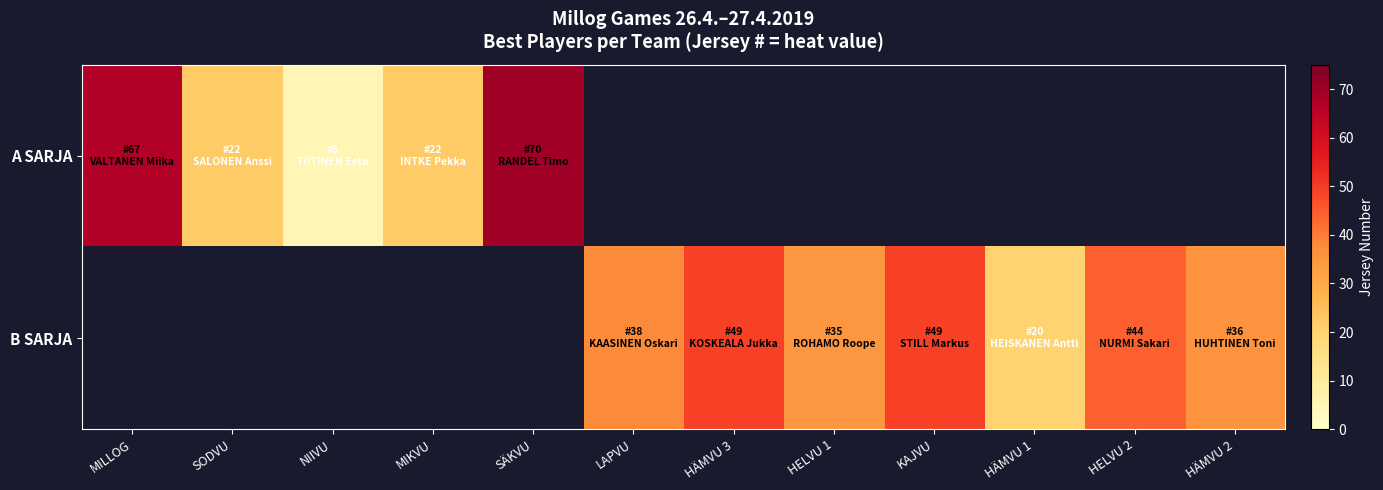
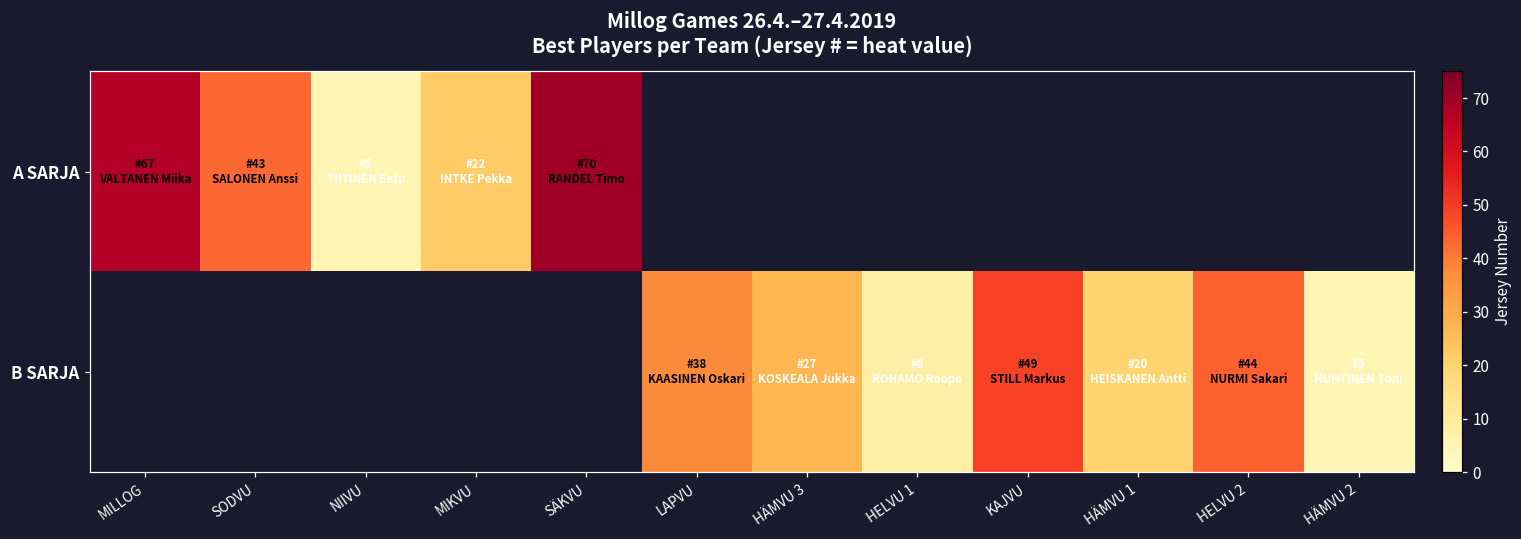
  {
    "A SARJA": {
      "MILLOG": 67,
-     "SODVU": 22,
+     "SODVU": 43,
      "NIIVU": 5,
      "MIKVU": 22,
      "SÄKVU": 70
    },
    "B SARJA": {
      "LAPVU": 38,
-     "HÄMVU 3": 49,
-     "HELVU 1": 35,
+     "HÄMVU 3": 27,
+     "HELVU 1": 8,
      "KAJVU": 49,
      "HÄMVU 1": 20,
      "HELVU 2": 44,
-     "HÄMVU 2": 36
+     "HÄMVU 2": 5
    }
  }
